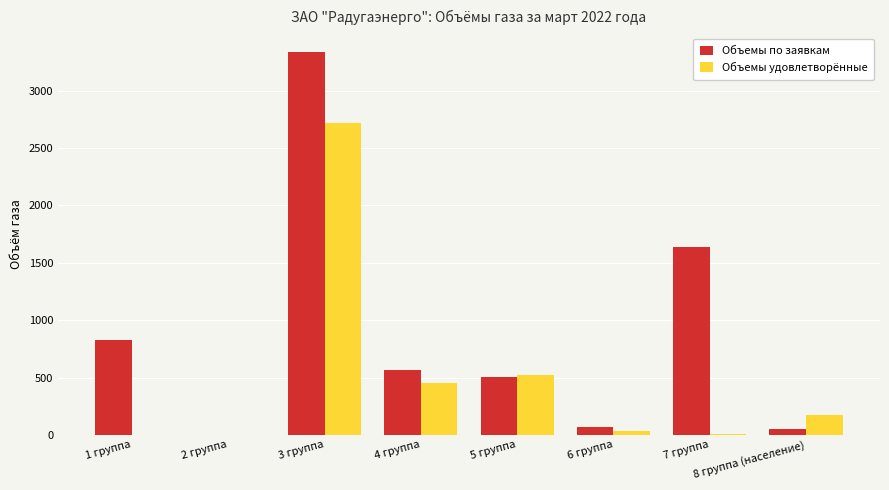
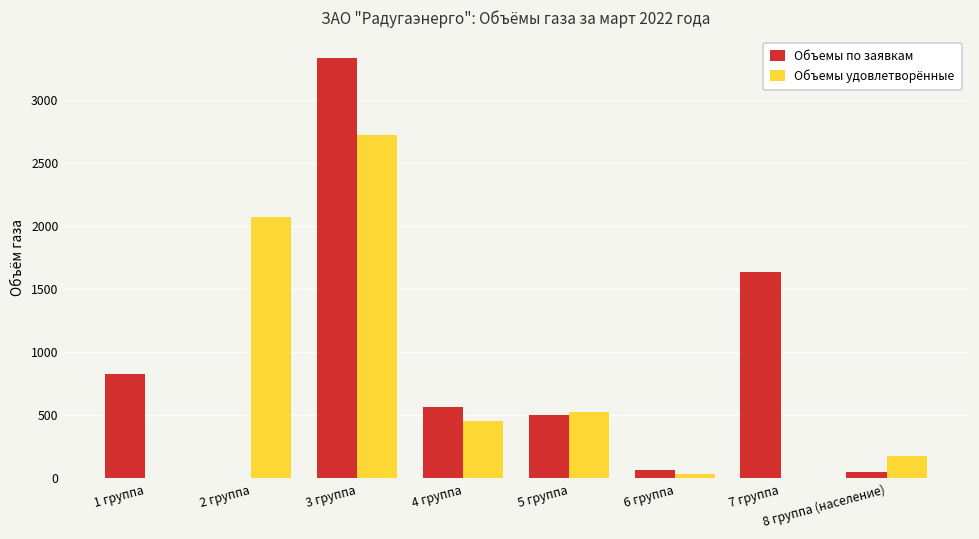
  {
    "Объемы по заявкам": {
      "1 группа": 830,
      "2 группа": 0,
      "3 группа": 3330,
      "4 группа": 570,
      "5 группа": 510,
      "6 группа": 70,
      "7 группа": 1630,
      "8 группа (население)": 50
    },
    "Объемы удовлетворённые": {
      "1 группа": 0,
-     "2 группа": 0,
+     "2 группа": 2070,
      "3 группа": 2720,
      "4 группа": 450,
      "5 группа": 530,
      "6 группа": 30,
      "8 группа (население)": 180
    }
  }
